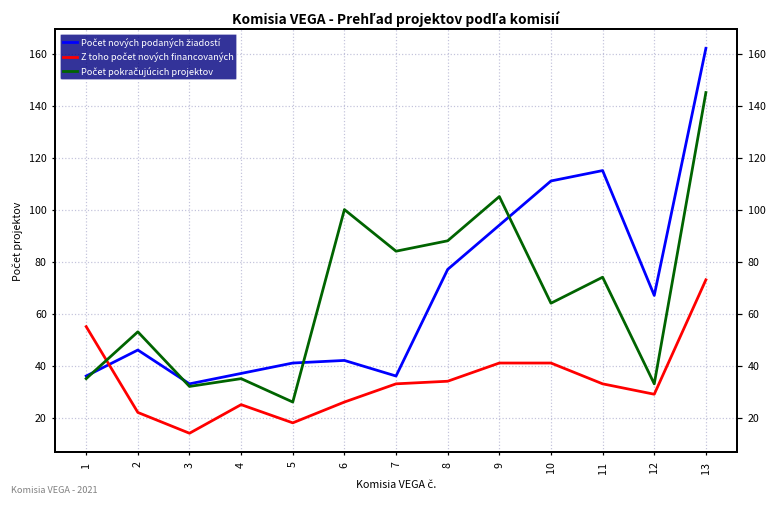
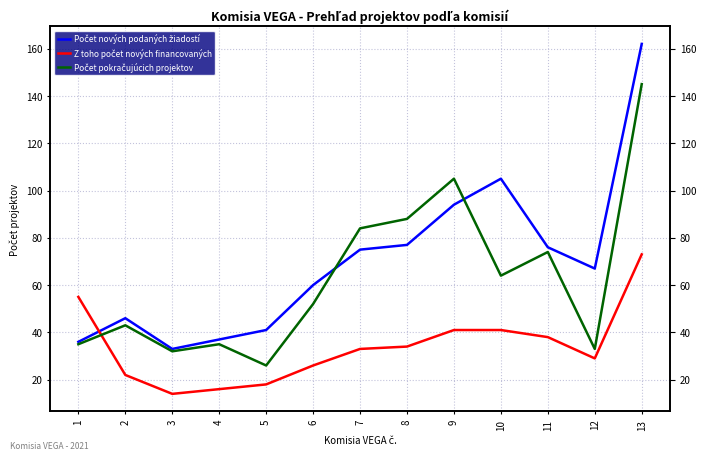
  {
    "Počet nových podaných žiadostí": {
      "2": 46,
      "4": 37,
      "5": 41,
-     "6": 42,
-     "7": 36,
+     "6": 60,
+     "7": 75,
      "8": 77,
      "9": 94,
-     "10": 111,
-     "11": 115,
+     "10": 105,
+     "11": 76,
      "12": 67,
      "13": 162
    },
    "Z toho počet nových financovaných": {
      "1": 55,
      "2": 22,
      "3": 14,
-     "4": 25,
+     "4": 16,
      "5": 18,
      "6": 26,
      "7": 33,
      "8": 34,
      "9": 41,
      "10": 41,
-     "11": 33,
+     "11": 38,
      "12": 29,
      "13": 73
    },
    "Počet pokračujúcich projektov": {
-     "2": 53,
+     "2": 43,
      "4": 35,
      "5": 26,
-     "6": 100,
+     "6": 52,
      "7": 84,
      "8": 88,
      "9": 105,
      "10": 64,
      "11": 74,
      "12": 33,
      "13": 145
    }
  }
